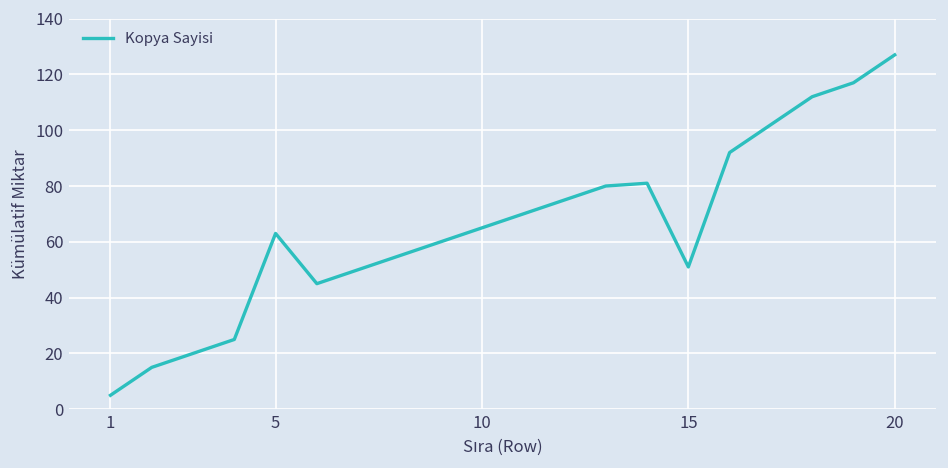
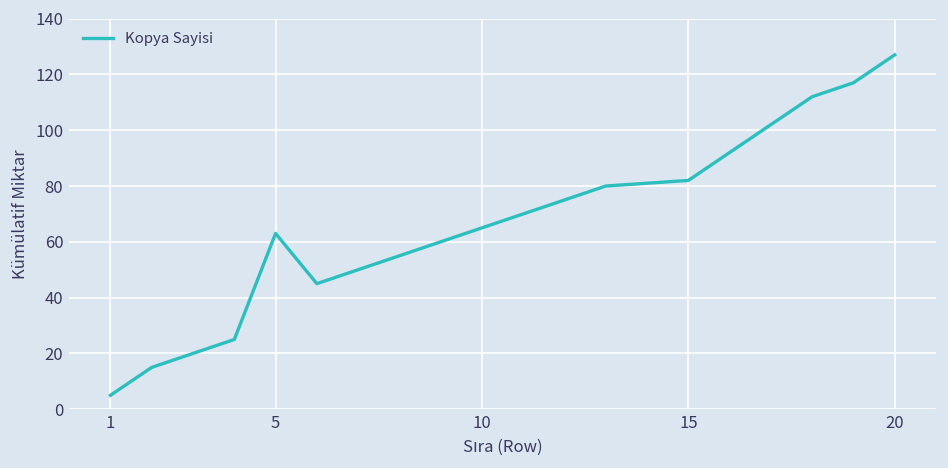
  {
    "1": 5,
    "5": 63,
    "10": 65,
-   "15": 51,
+   "15": 82,
    "20": 127
  }
